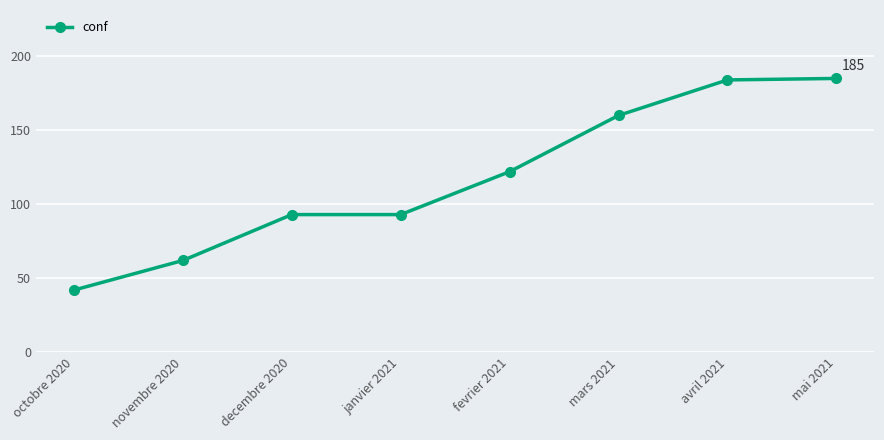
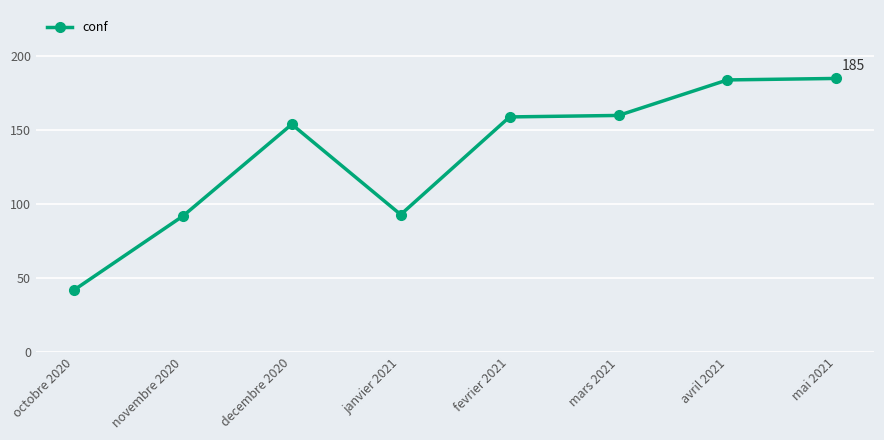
  {
    "octobre 2020": 42,
-   "novembre 2020": 62,
-   "decembre 2020": 93,
+   "novembre 2020": 92,
+   "decembre 2020": 154,
    "janvier 2021": 93,
-   "fevrier 2021": 122,
+   "fevrier 2021": 159,
    "mars 2021": 160,
    "avril 2021": 184
  }
